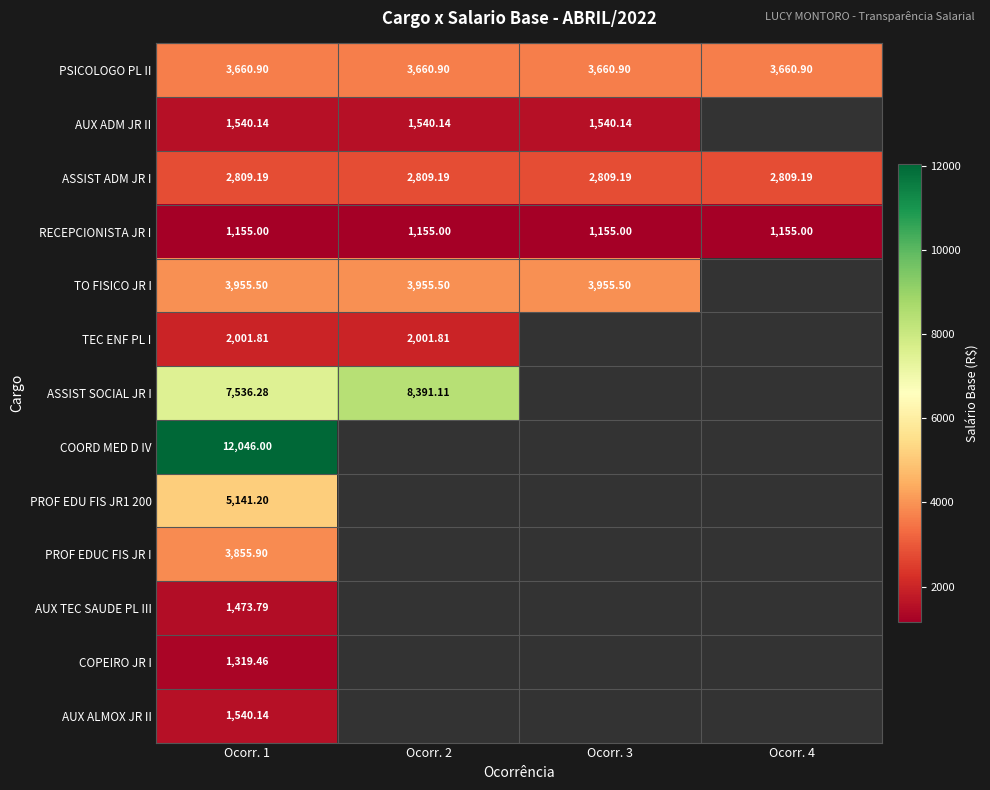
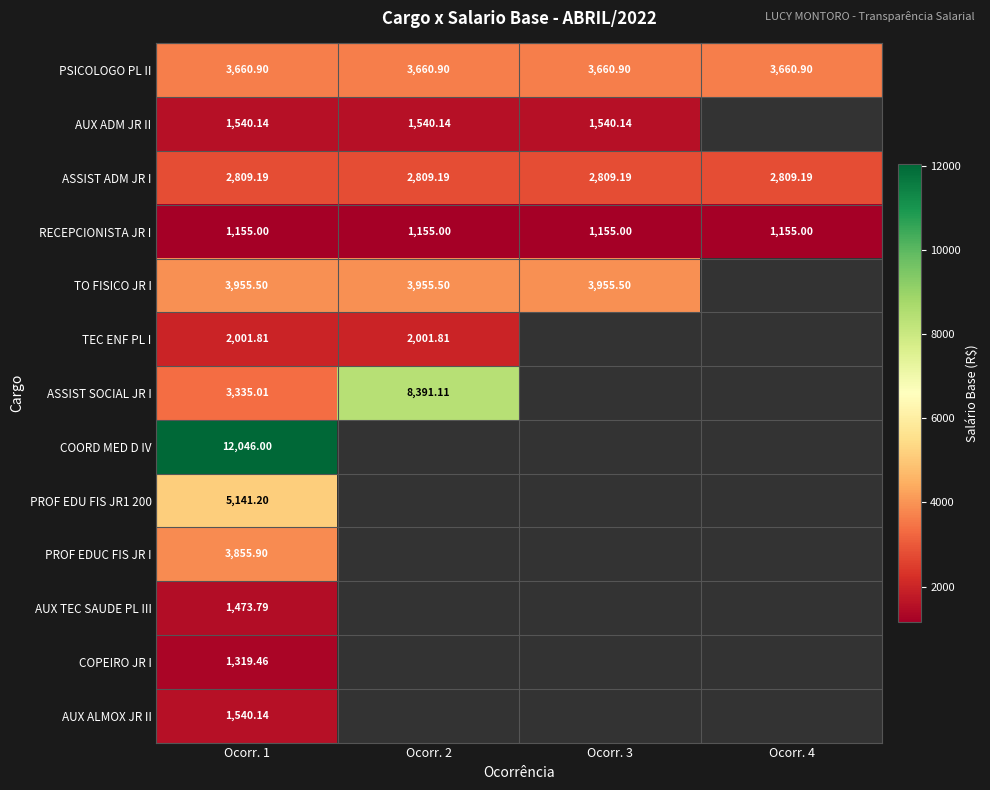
  {
    "PSICOLOGO PL II": {
      "Ocorr. 1": "3,660.90",
      "Ocorr. 2": "3,660.90",
      "Ocorr. 3": "3,660.90",
      "Ocorr. 4": "3,660.90"
    },
    "AUX ADM JR II": {
      "Ocorr. 1": "1,540.14",
      "Ocorr. 2": "1,540.14",
      "Ocorr. 3": "1,540.14"
    },
    "ASSIST ADM JR I": {
      "Ocorr. 1": "2,809.19",
      "Ocorr. 2": "2,809.19",
      "Ocorr. 3": "2,809.19",
      "Ocorr. 4": "2,809.19"
    },
    "RECEPCIONISTA JR I": {
      "Ocorr. 1": "1,155.00",
      "Ocorr. 2": "1,155.00",
      "Ocorr. 3": "1,155.00",
      "Ocorr. 4": "1,155.00"
    },
    "TO FISICO JR I": {
      "Ocorr. 1": "3,955.50",
      "Ocorr. 2": "3,955.50",
      "Ocorr. 3": "3,955.50"
    },
    "TEC ENF PL I": {
      "Ocorr. 1": "2,001.81",
      "Ocorr. 2": "2,001.81"
    },
    "ASSIST SOCIAL JR I": {
-     "Ocorr. 1": "7,536.28",
+     "Ocorr. 1": "3,335.01",
      "Ocorr. 2": "8,391.11"
    },
    "COORD MED D IV": {
      "Ocorr. 1": "12,046.00"
    },
    "PROF EDU FIS JR1 200": {
      "Ocorr. 1": "5,141.20"
    },
    "PROF EDUC FIS JR I": {
      "Ocorr. 1": "3,855.90"
    },
    "AUX TEC SAUDE PL III": {
      "Ocorr. 1": "1,473.79"
    },
    "COPEIRO JR I": {
      "Ocorr. 1": "1,319.46"
    },
    "AUX ALMOX JR II": {
      "Ocorr. 1": "1,540.14"
    }
  }
